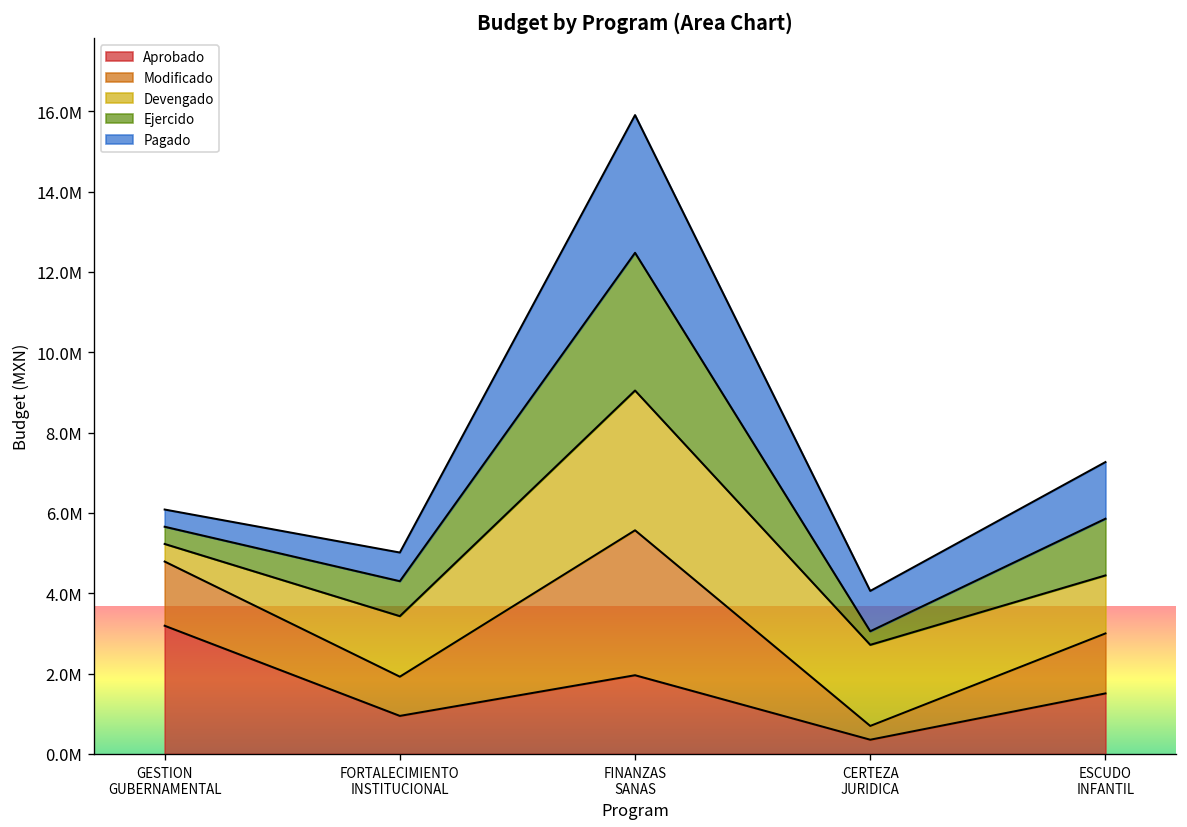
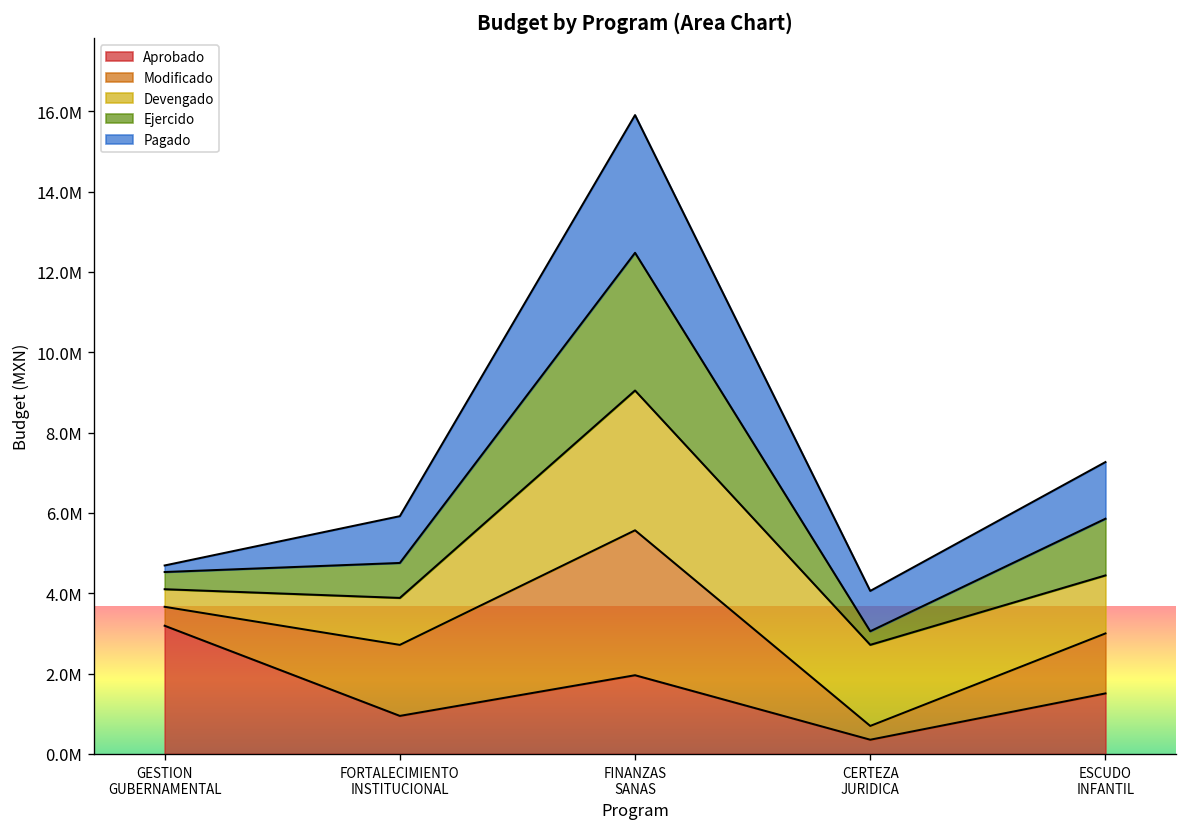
  {
    "Aprobado": {
      "GESTION GUBERNAMENTAL": 3200000,
      "FORTALECIMIENTO INSTITUCIONAL": 900000,
      "FINANZAS SANAS": 2000000,
      "CERTEZA JURIDICA": 400000,
      "ESCUDO INFANTIL": 1500000
    },
    "Modificado": {
-     "GESTION GUBERNAMENTAL": 1600000,
-     "FORTALECIMIENTO INSTITUCIONAL": 1000000,
+     "GESTION GUBERNAMENTAL": 500000,
+     "FORTALECIMIENTO INSTITUCIONAL": 1800000,
      "FINANZAS SANAS": 3600000,
      "CERTEZA JURIDICA": 300000,
      "ESCUDO INFANTIL": 1500000
    },
    "Devengado": {
      "GESTION GUBERNAMENTAL": 400000,
-     "FORTALECIMIENTO INSTITUCIONAL": 1500000,
+     "FORTALECIMIENTO INSTITUCIONAL": 1200000,
      "FINANZAS SANAS": 3500000,
      "CERTEZA JURIDICA": 2000000,
      "ESCUDO INFANTIL": 1400000
    },
    "Ejercido": {
      "GESTION GUBERNAMENTAL": 400000,
      "FORTALECIMIENTO INSTITUCIONAL": 900000,
      "FINANZAS SANAS": 3400000,
      "CERTEZA JURIDICA": 300000,
      "ESCUDO INFANTIL": 1400000
    },
    "Pagado": {
-     "GESTION GUBERNAMENTAL": 400000,
-     "FORTALECIMIENTO INSTITUCIONAL": 700000,
+     "GESTION GUBERNAMENTAL": 200000,
+     "FORTALECIMIENTO INSTITUCIONAL": 1200000,
      "FINANZAS SANAS": 3400000,
      "CERTEZA JURIDICA": 1000000,
      "ESCUDO INFANTIL": 1400000
    }
  }
